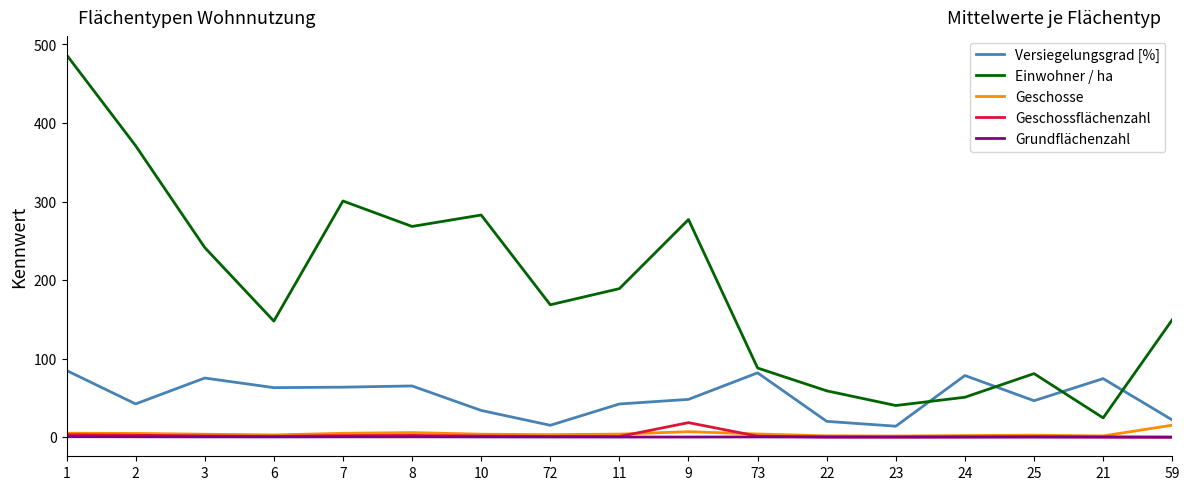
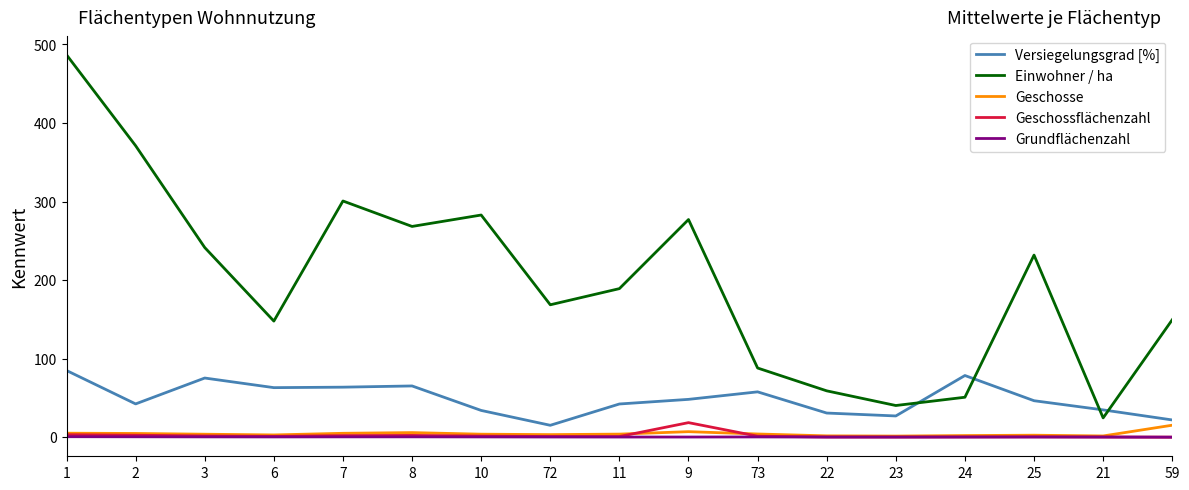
  {
    "Versiegelungsgrad [%]": {
      "1": 80,
      "2": 40,
      "3": 80,
      "6": 60,
      "7": 60,
      "8": 70,
      "10": 30,
      "72": 20,
      "11": 40,
      "9": 50,
-     "73": 80,
-     "22": 20,
-     "23": 10,
+     "73": 60,
+     "22": 30,
+     "23": 30,
      "24": 80,
      "25": 50,
-     "21": 70,
+     "21": 30,
      "59": 20
    },
    "Einwohner / ha": {
      "1": 490,
      "2": 370,
      "3": 240,
      "6": 150,
      "7": 300,
      "8": 270,
      "10": 280,
      "72": 170,
      "11": 190,
      "9": 280,
      "73": 90,
      "22": 60,
      "23": 40,
      "24": 50,
-     "25": 80,
+     "25": 230,
      "21": 20,
      "59": 150
    },
    "Geschosse": {
      "8": 10,
      "9": 10,
      "59": 20
    },
    "Geschossflächenzahl": {
      "9": 20
    },
    "Grundflächenzahl": {
      "9": 0
    }
  }
